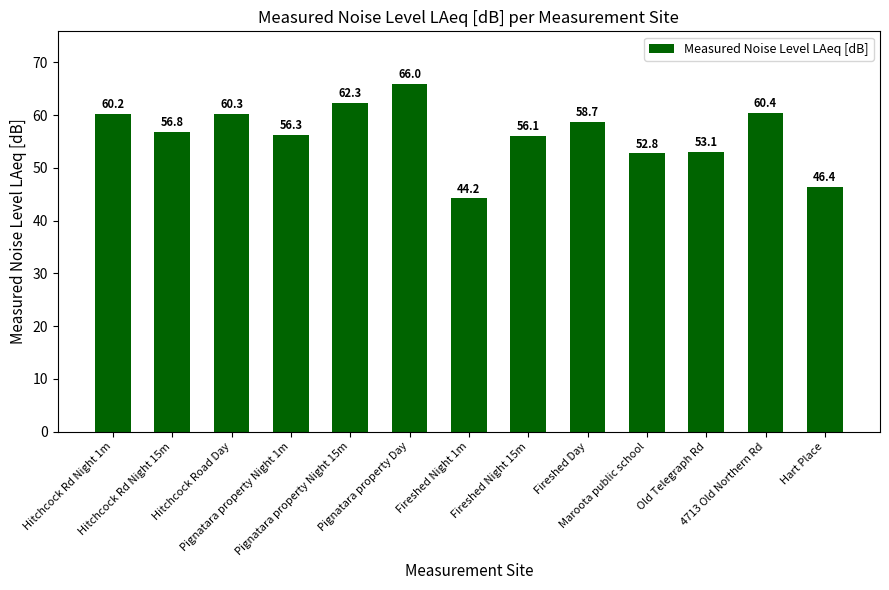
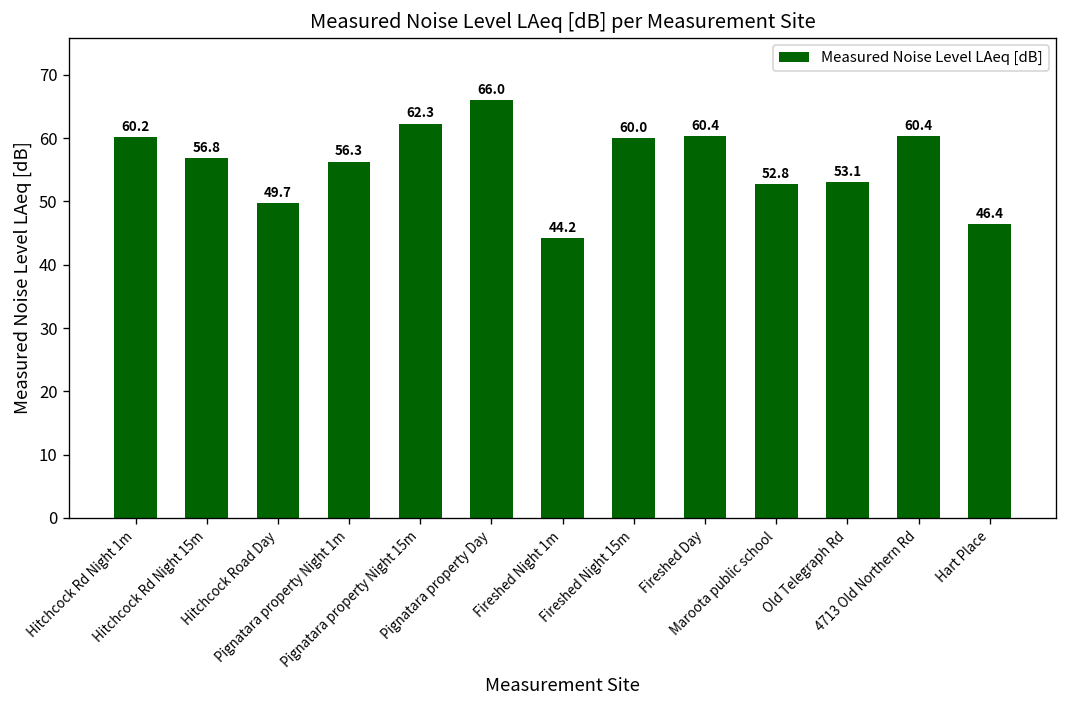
  {
    "Hitchcock Rd Night 1m": 60.2,
    "Hitchcock Rd Night 15m": 56.8,
-   "Hitchcock Road Day": 60.3,
+   "Hitchcock Road Day": 49.7,
    "Pignatara property Night 1m": 56.3,
    "Pignatara property Night 15m": 62.3,
    "Pignatara property Day": 66.0,
    "Fireshed Night 1m": 44.2,
-   "Fireshed Night 15m": 56.1,
-   "Fireshed Day": 58.7,
+   "Fireshed Night 15m": 60.0,
+   "Fireshed Day": 60.4,
    "Maroota public school": 52.8,
    "Old Telegraph Rd": 53.1,
    "4713 Old Northern Rd": 60.4,
    "Hart Place": 46.4
  }
